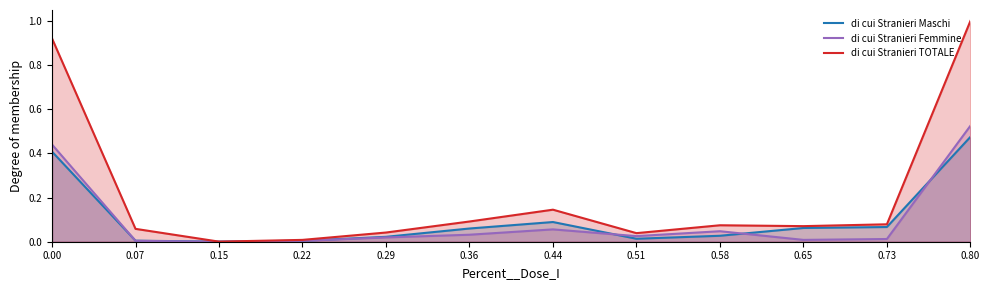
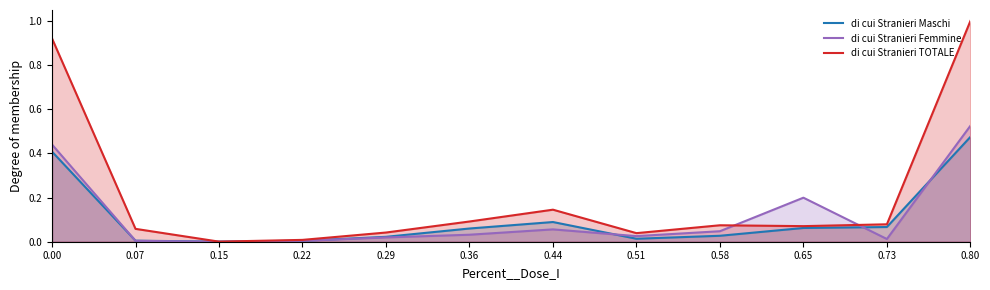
  {
    "di cui Stranieri Maschi": {
      "0.00": 0.41,
      "0.36": 0.06,
      "0.44": 0.09,
      "0.51": 0.01,
      "0.58": 0.03,
      "0.73": 0.07,
      "0.80": 0.47
    },
    "di cui Stranieri Femmine": {
      "0.00": 0.44,
      "0.36": 0.03,
      "0.44": 0.06,
      "0.51": 0.03,
      "0.58": 0.05,
-     "0.65": 0.01,
+     "0.65": 0.20,
      "0.73": 0.01,
      "0.80": 0.53
    },
    "di cui Stranieri TOTALE": {
      "0.00": 0.92,
      "0.07": 0.06,
      "0.29": 0.04,
      "0.36": 0.09,
      "0.44": 0.15,
      "0.51": 0.04,
      "0.58": 0.07,
      "0.73": 0.08,
      "0.80": 1.00
    }
  }
